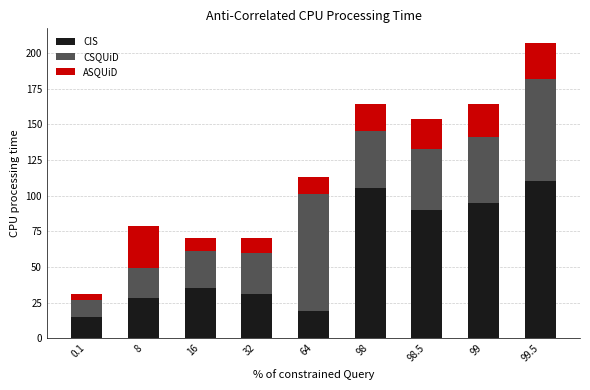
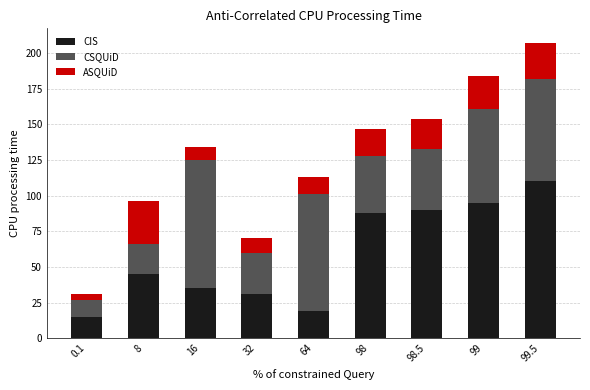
  {
    "CIS": {
      "0.1": 15,
-     "8": 28,
+     "8": 45,
      "16": 35,
      "32": 31,
      "64": 19,
-     "98": 105,
+     "98": 88,
      "98.5": 90,
      "99": 95,
      "99.5": 110
    },
    "CSQUiD": {
      "0.1": 12,
      "8": 21,
-     "16": 26,
+     "16": 90,
      "32": 29,
      "64": 82,
      "98": 40,
      "98.5": 43,
-     "99": 46,
+     "99": 66,
      "99.5": 72
    },
    "ASQUiD": {
      "0.1": 4,
      "8": 30,
      "16": 9,
      "32": 10,
      "64": 12,
      "98": 19,
      "98.5": 21,
      "99": 23,
      "99.5": 25
    }
  }
